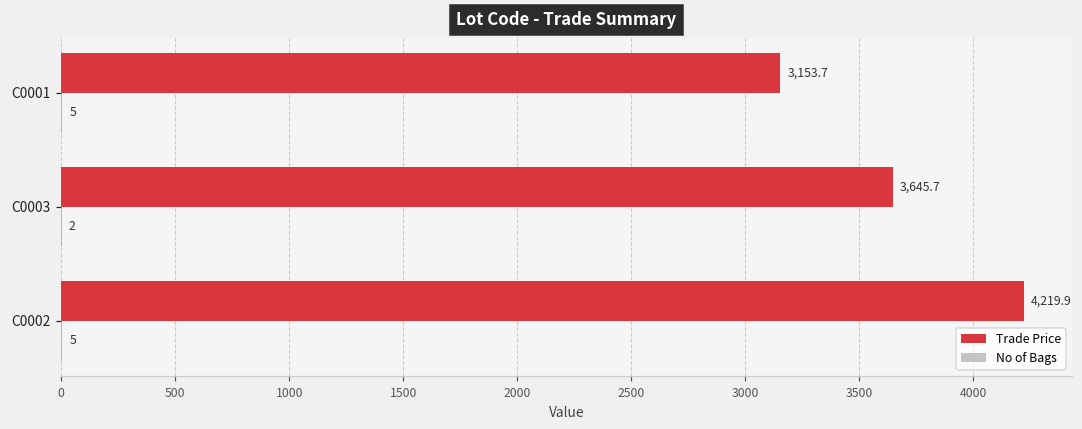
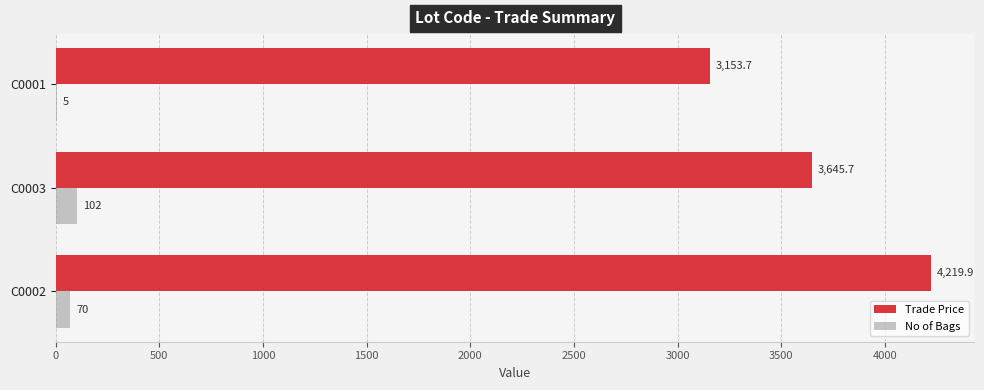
  {
    "Trade Price": {
      "C0001": "3,153.7",
      "C0003": "3,645.7",
      "C0002": "4,219.9"
    },
    "No of Bags": {
      "C0001": "5",
-     "C0003": "2",
-     "C0002": "5"
+     "C0003": "102",
+     "C0002": "70"
    }
  }
